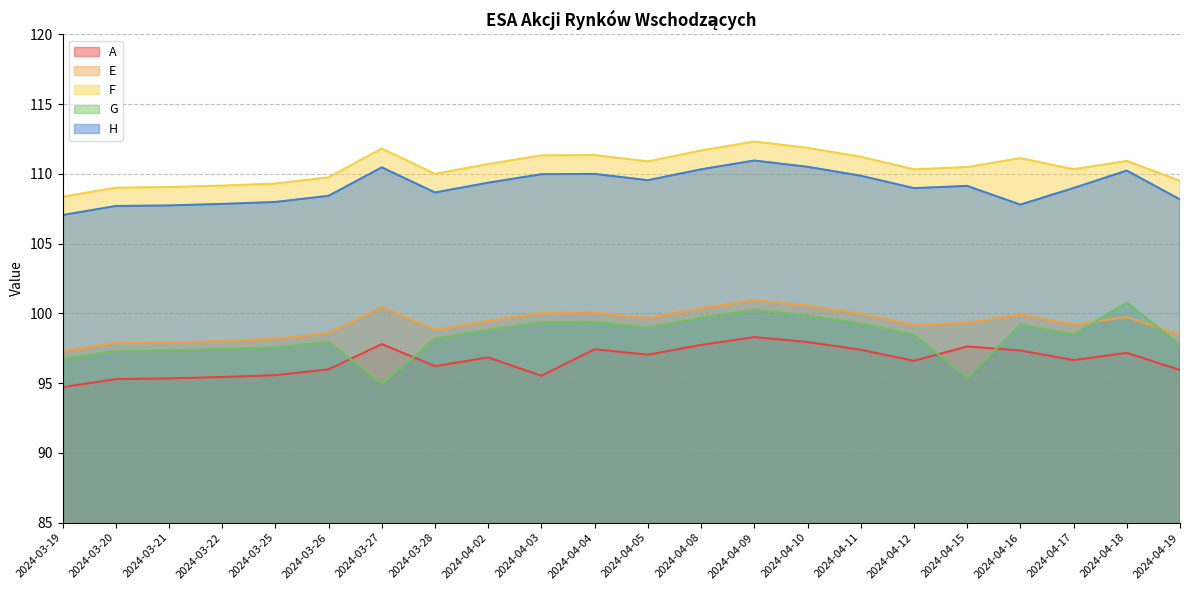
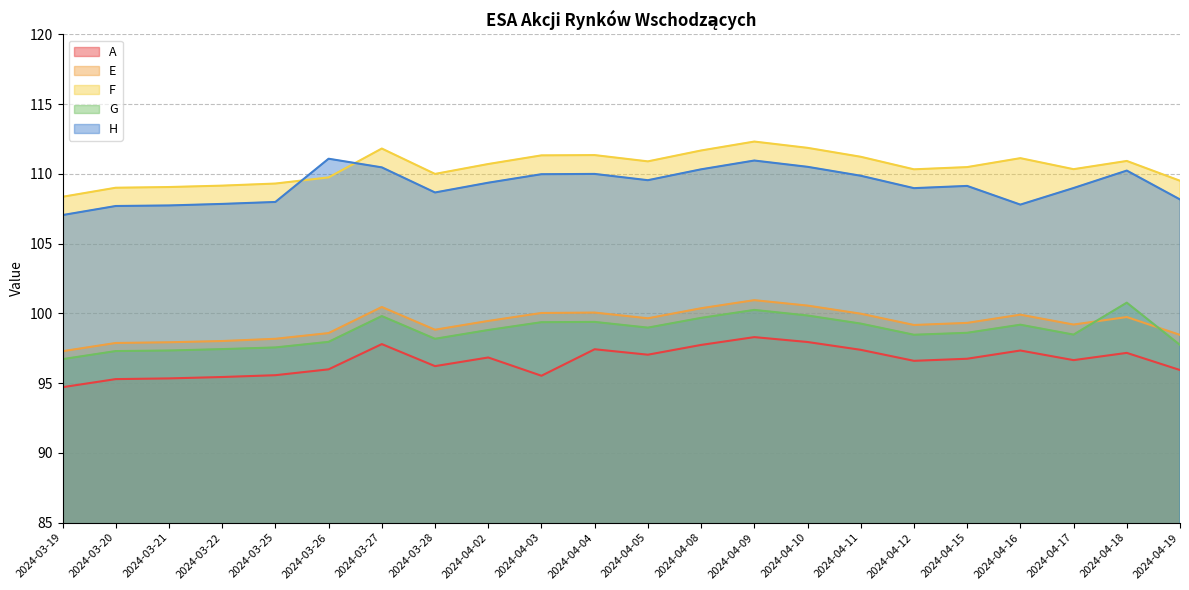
  {
    "A": {
      "2024-03-19": 94.7,
      "2024-03-20": 95.3,
      "2024-03-21": 95.3,
      "2024-03-22": 95.4,
      "2024-03-25": 95.6,
      "2024-03-26": 96.0,
      "2024-03-27": 97.8,
      "2024-03-28": 96.2,
      "2024-04-02": 96.8,
      "2024-04-03": 95.5,
      "2024-04-04": 97.4,
      "2024-04-05": 97.0,
      "2024-04-08": 97.7,
      "2024-04-09": 98.3,
      "2024-04-10": 98.0,
      "2024-04-11": 97.4,
      "2024-04-12": 96.6,
-     "2024-04-15": 97.6,
+     "2024-04-15": 96.8,
      "2024-04-16": 97.3,
      "2024-04-17": 96.7,
      "2024-04-18": 97.2,
      "2024-04-19": 95.9
    },
    "G": {
      "2024-03-19": 96.7,
      "2024-03-20": 97.3,
      "2024-03-21": 97.3,
      "2024-03-22": 97.4,
      "2024-03-25": 97.6,
      "2024-03-26": 98.0,
-     "2024-03-27": 95.0,
+     "2024-03-27": 99.8,
      "2024-03-28": 98.2,
      "2024-04-02": 98.8,
      "2024-04-03": 99.4,
      "2024-04-04": 99.4,
      "2024-04-05": 99.0,
      "2024-04-08": 99.7,
      "2024-04-09": 100.3,
      "2024-04-10": 99.9,
      "2024-04-11": 99.3,
      "2024-04-12": 98.5,
-     "2024-04-15": 95.4,
+     "2024-04-15": 98.6,
      "2024-04-16": 99.2,
      "2024-04-17": 98.5,
      "2024-04-18": 100.8,
      "2024-04-19": 97.7
    },
    "H": {
      "2024-03-19": 107.1,
      "2024-03-20": 107.7,
      "2024-03-21": 107.7,
      "2024-03-22": 107.9,
      "2024-03-25": 108.0,
-     "2024-03-26": 108.4,
+     "2024-03-26": 111.1,
      "2024-03-27": 110.5,
      "2024-03-28": 108.7,
      "2024-04-02": 109.4,
      "2024-04-03": 110.0,
      "2024-04-04": 110.0,
      "2024-04-05": 109.6,
      "2024-04-08": 110.3,
      "2024-04-09": 111.0,
      "2024-04-10": 110.5,
      "2024-04-11": 109.9,
      "2024-04-12": 109.0,
      "2024-04-15": 109.1,
      "2024-04-16": 107.8,
      "2024-04-17": 109.0,
      "2024-04-18": 110.2,
      "2024-04-19": 108.2
    }
  }
